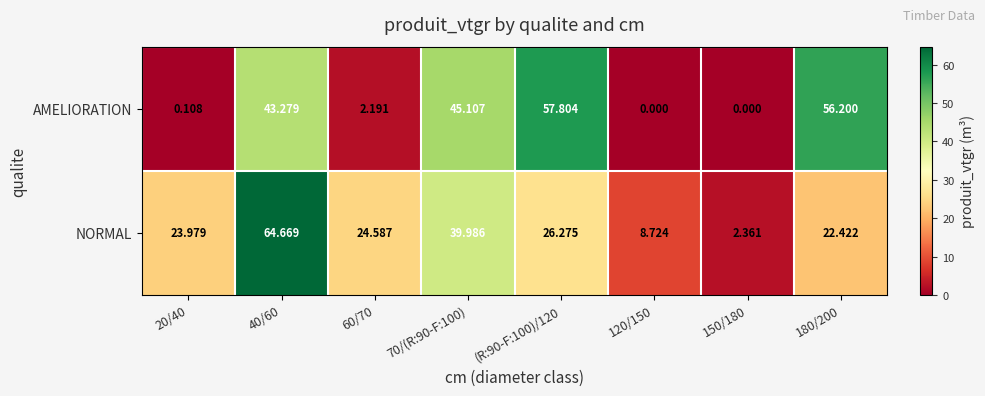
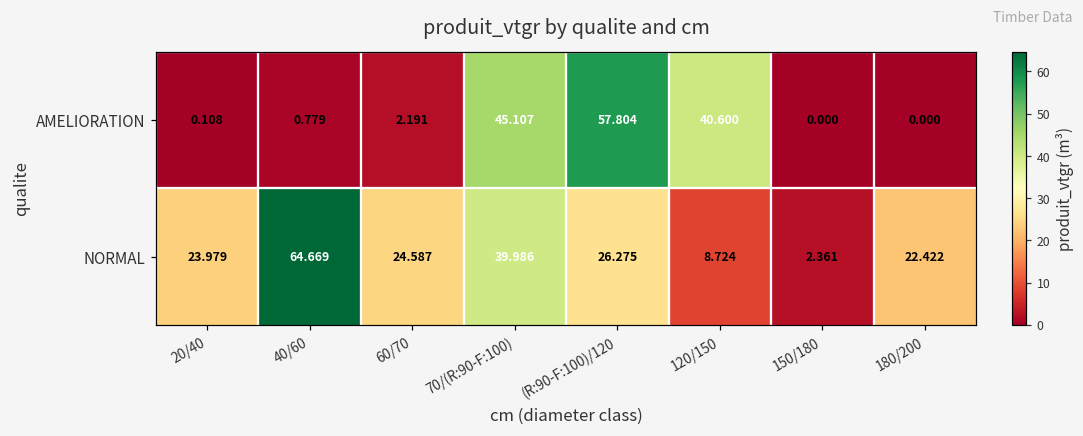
  {
    "AMELIORATION": {
      "20/40": 0.108,
-     "40/60": 43.279,
+     "40/60": 0.779,
      "60/70": 2.191,
      "70/(R:90-F:100)": 45.107,
      "(R:90-F:100)/120": 57.804,
-     "120/150": 0.000,
+     "120/150": 40.600,
      "150/180": 0.000,
-     "180/200": 56.200
+     "180/200": 0.000
    },
    "NORMAL": {
      "20/40": 23.979,
      "40/60": 64.669,
      "60/70": 24.587,
      "70/(R:90-F:100)": 39.986,
      "(R:90-F:100)/120": 26.275,
      "120/150": 8.724,
      "150/180": 2.361,
      "180/200": 22.422
    }
  }
